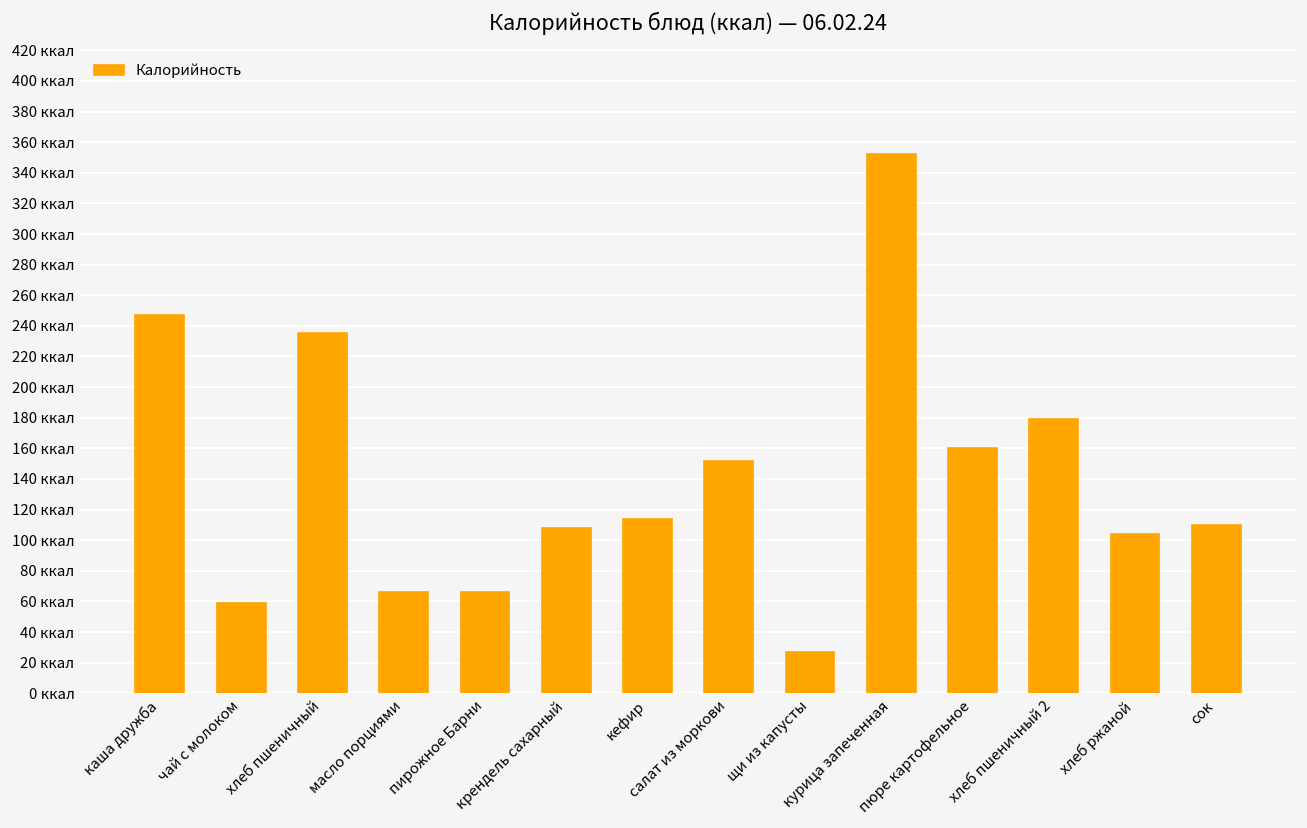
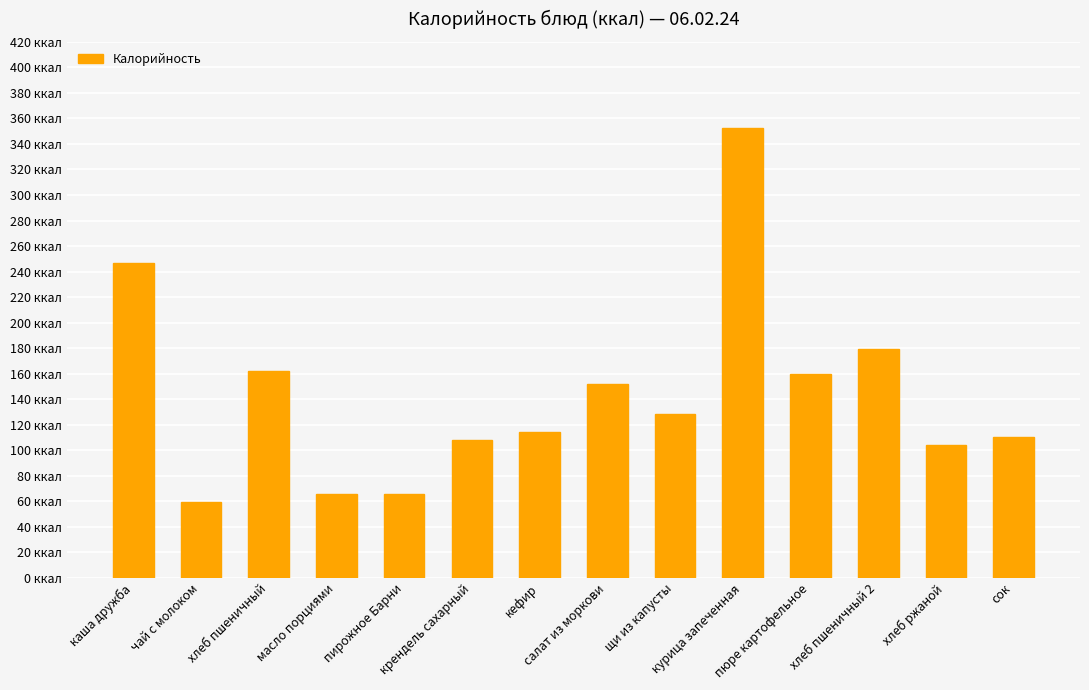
  {
    "каша дружба": "247 ккал",
    "чай с молоком": "59 ккал",
-   "хлеб пшеничный": "235 ккал",
+   "хлеб пшеничный": "162 ккал",
    "масло порциями": "66 ккал",
    "пирожное Барни": "66 ккал",
    "крендель сахарный": "108 ккал",
    "кефир": "114 ккал",
    "салат из моркови": "152 ккал",
-   "щи из капусты": "27 ккал",
+   "щи из капусты": "128 ккал",
    "курица запеченная": "352 ккал",
    "пюре картофельное": "160 ккал",
    "хлеб пшеничный 2": "179 ккал",
    "хлеб ржаной": "104 ккал",
    "сок": "110 ккал"
  }
